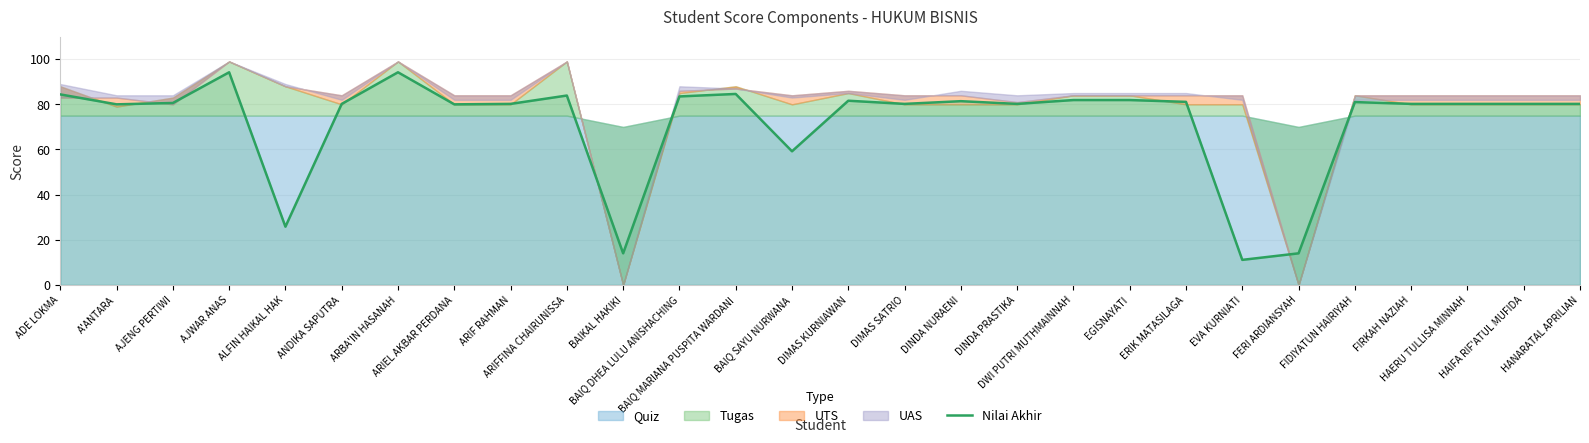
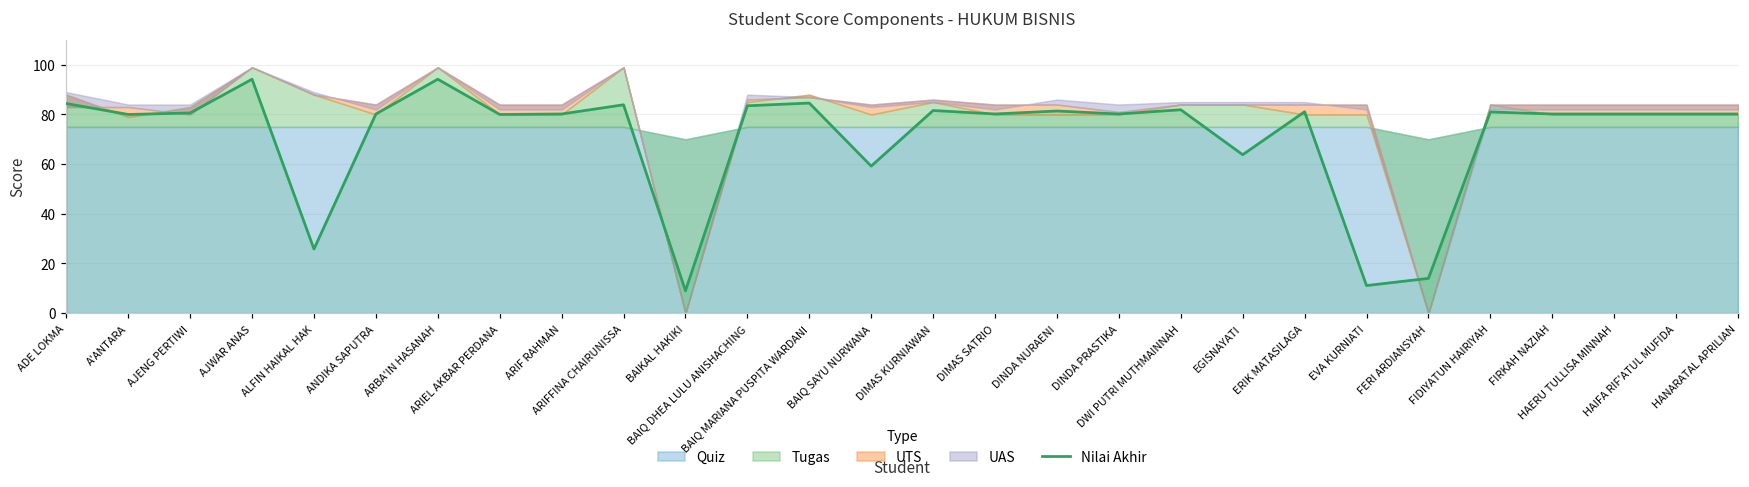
  {
    "Nilai Akhir": {
      "ADE LOKMA": 84,
      "AJENG PERTIWI": 81,
      "AJWAR ANAS": 94,
      "ALFIN HAIKAL HAK": 26,
      "ARBA'IN HASANAH": 94,
      "ARIFFINA CHAIRUNISSA": 84,
-     "BAIKAL HAKIKI": 14,
+     "BAIKAL HAKIKI": 9,
      "BAIQ DHEA LULU ANISHACHING": 84,
      "BAIQ MARIANA PUSPITA WARDANI": 85,
      "BAIQ SAYU NURWANA": 59,
      "DIMAS KURNIAWAN": 82,
      "DINDA NURAENI": 81,
      "DWI PUTRI MUTHMAINNAH": 82,
-     "EGISNAYATI": 82,
+     "EGISNAYATI": 64,
      "EVA KURNIATI": 11,
      "FERI ARDIANSYAH": 14,
      "FIDIYATUN HAIRIYAH": 81
    }
  }
